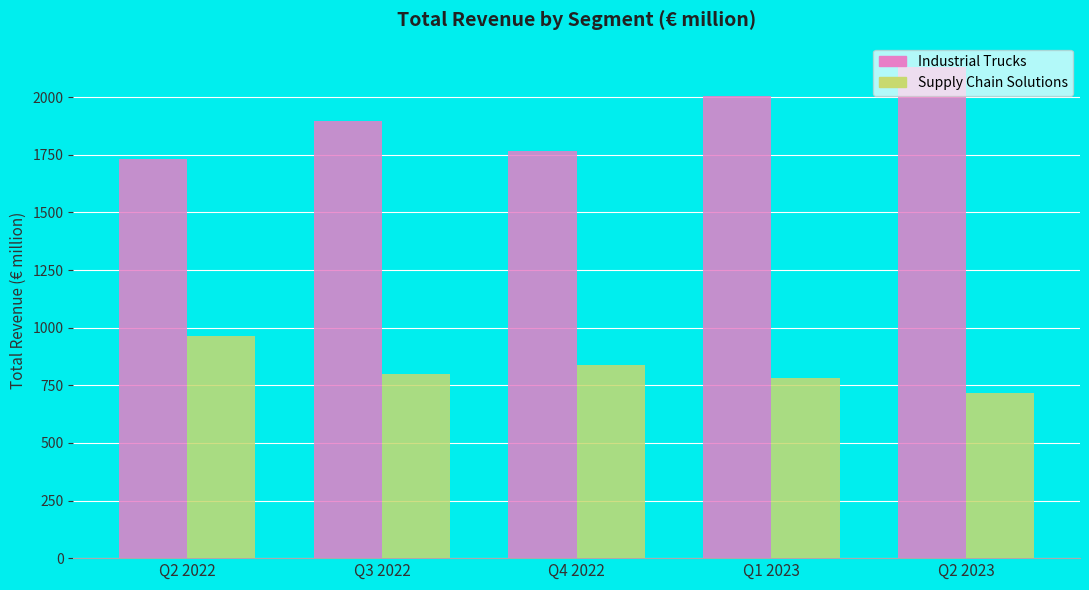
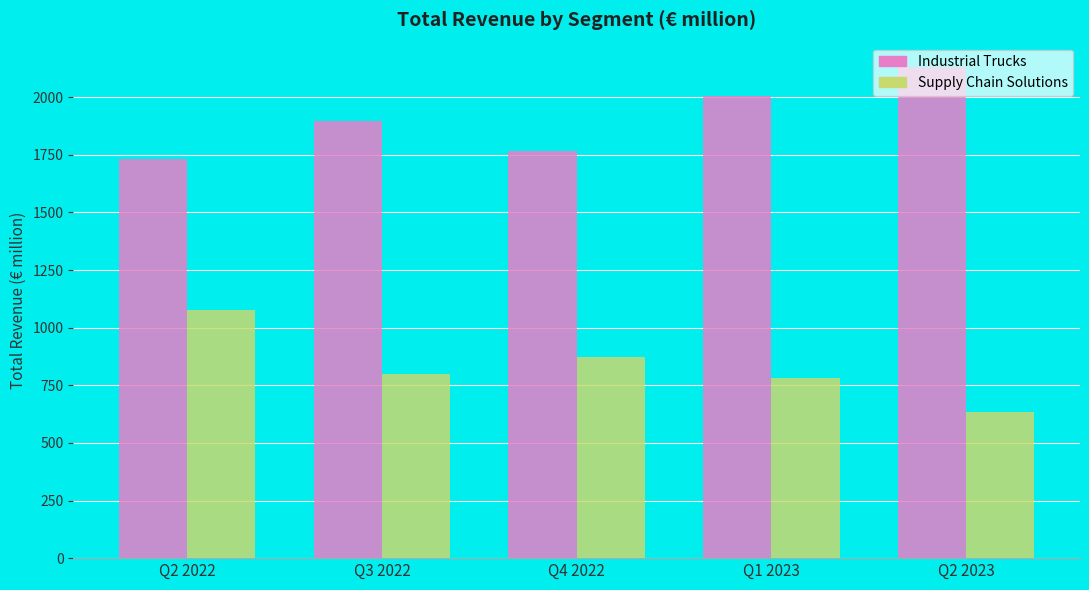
  {
    "Industrial Trucks": {
      "Q2 2022": 1730,
      "Q3 2022": 1900,
      "Q4 2022": 1770,
      "Q1 2023": 2000
    },
    "Supply Chain Solutions": {
-     "Q2 2022": 960,
+     "Q2 2022": 1080,
      "Q3 2022": 800,
-     "Q4 2022": 840,
+     "Q4 2022": 870,
      "Q1 2023": 780,
-     "Q2 2023": 710
+     "Q2 2023": 630
    }
  }
